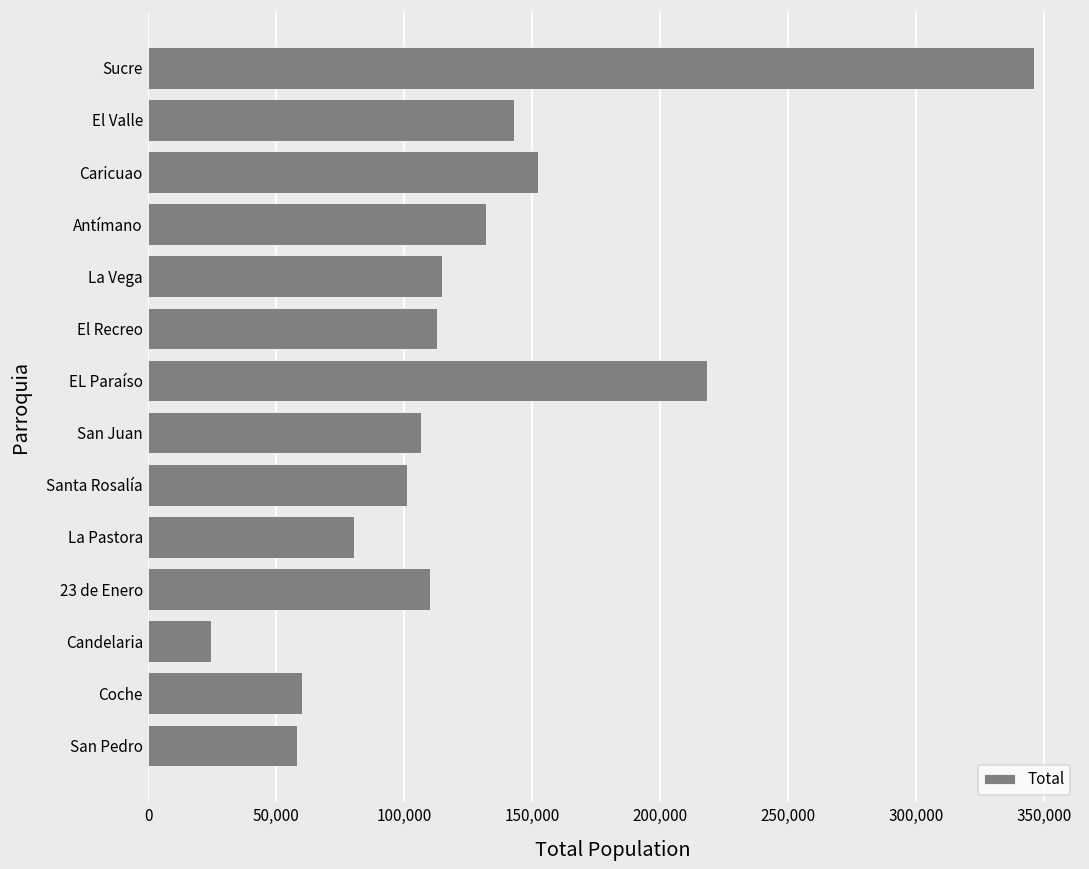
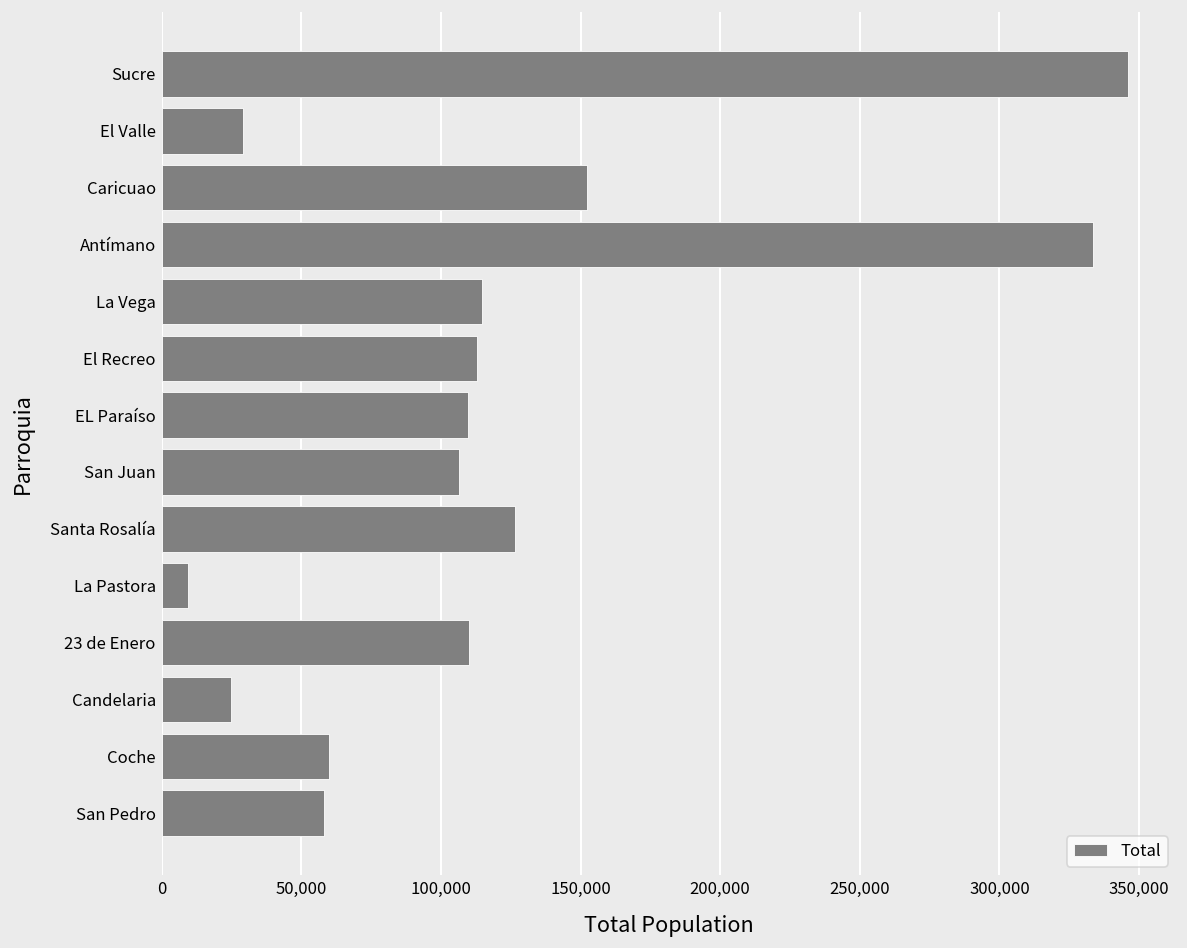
  {
    "Sucre": "346,000",
-   "El Valle": "143,000",
+   "El Valle": "29,000",
    "Caricuao": "152,000",
-   "Antímano": "132,000",
+   "Antímano": "334,000",
    "La Vega": "115,000",
    "El Recreo": "113,000",
-   "EL Paraíso": "218,000",
+   "EL Paraíso": "110,000",
    "San Juan": "107,000",
-   "Santa Rosalía": "101,000",
-   "La Pastora": "80,000",
+   "Santa Rosalía": "126,000",
+   "La Pastora": "10,000",
    "23 de Enero": "110,000",
    "Candelaria": "25,000",
    "Coche": "60,000",
    "San Pedro": "58,000"
  }
